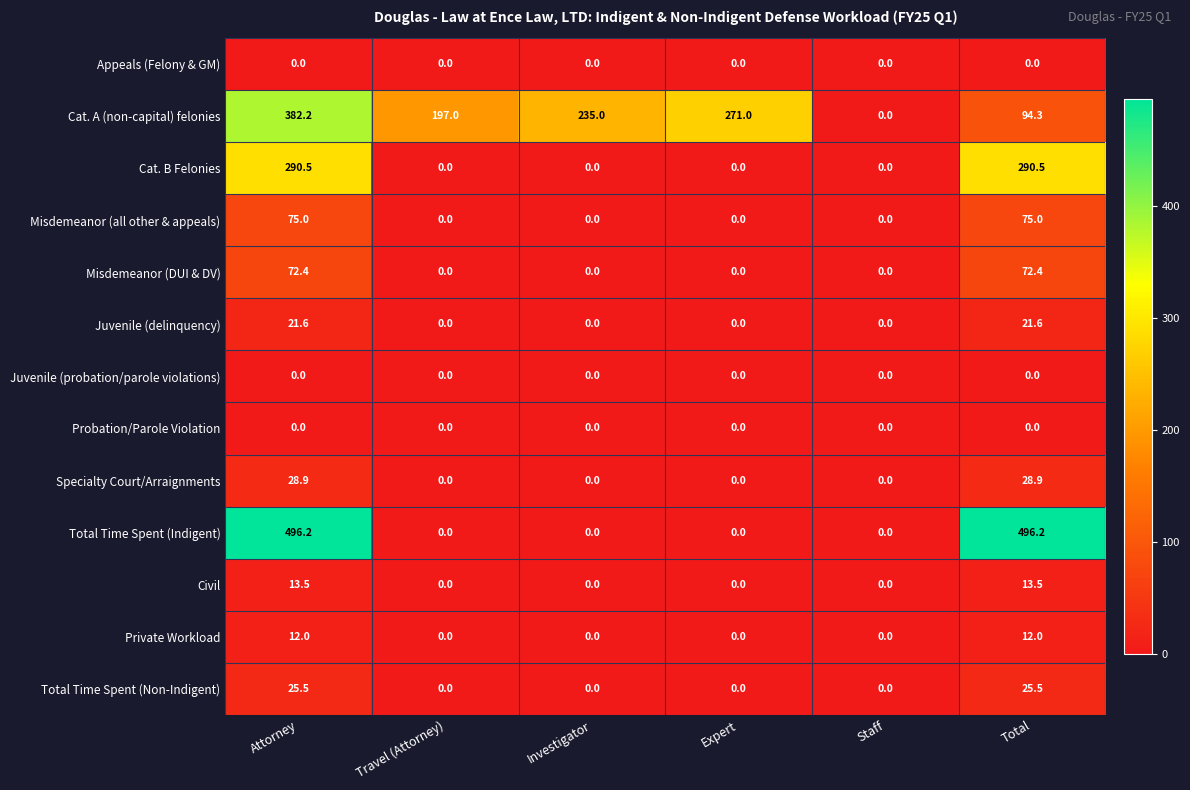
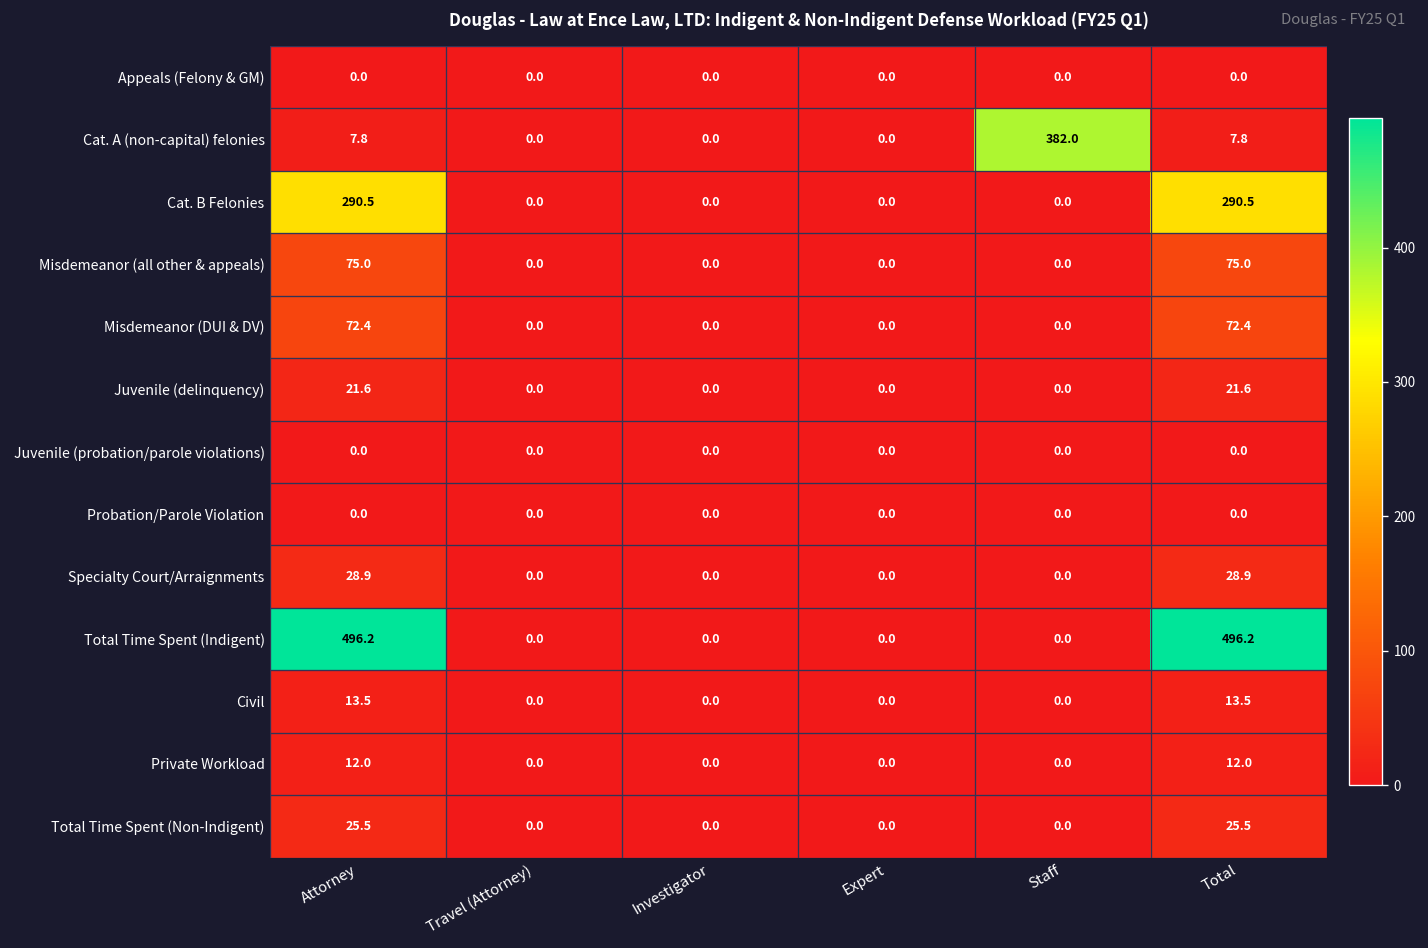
  {
    "Appeals (Felony & GM)": {
      "Attorney": 0.0,
      "Travel (Attorney)": 0.0,
      "Investigator": 0.0,
      "Expert": 0.0,
      "Staff": 0.0,
      "Total": 0.0
    },
    "Cat. A (non-capital) felonies": {
-     "Attorney": 382.2,
-     "Travel (Attorney)": 197.0,
-     "Investigator": 235.0,
-     "Expert": 271.0,
-     "Staff": 0.0,
-     "Total": 94.3
+     "Attorney": 7.8,
+     "Travel (Attorney)": 0.0,
+     "Investigator": 0.0,
+     "Expert": 0.0,
+     "Staff": 382.0,
+     "Total": 7.8
    },
    "Cat. B Felonies": {
      "Attorney": 290.5,
      "Travel (Attorney)": 0.0,
      "Investigator": 0.0,
      "Expert": 0.0,
      "Staff": 0.0,
      "Total": 290.5
    },
    "Misdemeanor (all other & appeals)": {
      "Attorney": 75.0,
      "Travel (Attorney)": 0.0,
      "Investigator": 0.0,
      "Expert": 0.0,
      "Staff": 0.0,
      "Total": 75.0
    },
    "Misdemeanor (DUI & DV)": {
      "Attorney": 72.4,
      "Travel (Attorney)": 0.0,
      "Investigator": 0.0,
      "Expert": 0.0,
      "Staff": 0.0,
      "Total": 72.4
    },
    "Juvenile (delinquency)": {
      "Attorney": 21.6,
      "Travel (Attorney)": 0.0,
      "Investigator": 0.0,
      "Expert": 0.0,
      "Staff": 0.0,
      "Total": 21.6
    },
    "Juvenile (probation/parole violations)": {
      "Attorney": 0.0,
      "Travel (Attorney)": 0.0,
      "Investigator": 0.0,
      "Expert": 0.0,
      "Staff": 0.0,
      "Total": 0.0
    },
    "Probation/Parole Violation": {
      "Attorney": 0.0,
      "Travel (Attorney)": 0.0,
      "Investigator": 0.0,
      "Expert": 0.0,
      "Staff": 0.0,
      "Total": 0.0
    },
    "Specialty Court/Arraignments": {
      "Attorney": 28.9,
      "Travel (Attorney)": 0.0,
      "Investigator": 0.0,
      "Expert": 0.0,
      "Staff": 0.0,
      "Total": 28.9
    },
    "Total Time Spent (Indigent)": {
      "Attorney": 496.2,
      "Travel (Attorney)": 0.0,
      "Investigator": 0.0,
      "Expert": 0.0,
      "Staff": 0.0,
      "Total": 496.2
    },
    "Civil": {
      "Attorney": 13.5,
      "Travel (Attorney)": 0.0,
      "Investigator": 0.0,
      "Expert": 0.0,
      "Staff": 0.0,
      "Total": 13.5
    },
    "Private Workload": {
      "Attorney": 12.0,
      "Travel (Attorney)": 0.0,
      "Investigator": 0.0,
      "Expert": 0.0,
      "Staff": 0.0,
      "Total": 12.0
    },
    "Total Time Spent (Non-Indigent)": {
      "Attorney": 25.5,
      "Travel (Attorney)": 0.0,
      "Investigator": 0.0,
      "Expert": 0.0,
      "Staff": 0.0,
      "Total": 25.5
    }
  }
